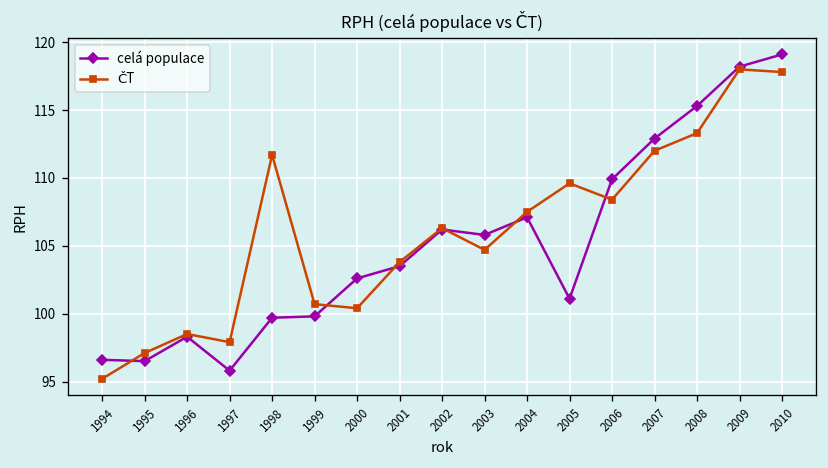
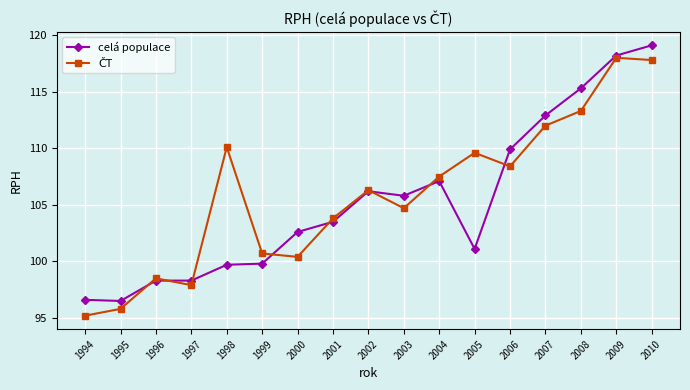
  {
    "celá populace": {
      "1994": 96.6,
      "1995": 96.5,
-     "1997": 95.8,
+     "1997": 98.3,
      "1998": 99.7,
      "1999": 99.8,
      "2000": 102.6,
      "2001": 103.5,
      "2003": 105.8,
      "2004": 107.1,
      "2005": 101.1,
      "2006": 109.9,
      "2007": 112.9,
      "2008": 115.3,
      "2010": 119.1
    },
    "ČT": {
      "1994": 95.2,
-     "1995": 97.1,
+     "1995": 95.8,
      "1997": 97.9,
-     "1998": 111.7,
+     "1998": 110.1,
      "1999": 100.7,
      "2000": 100.4,
      "2001": 103.8,
      "2003": 104.7,
      "2004": 107.5,
      "2005": 109.6,
      "2006": 108.4,
      "2007": 112.0,
      "2008": 113.3,
      "2010": 117.8
    }
  }
